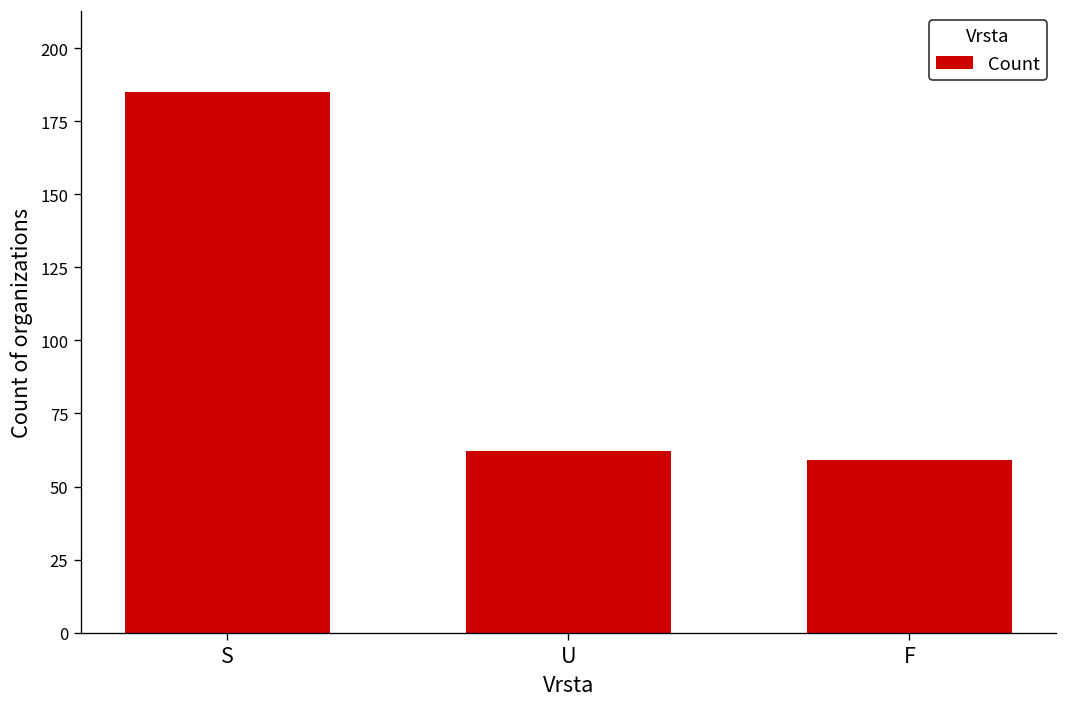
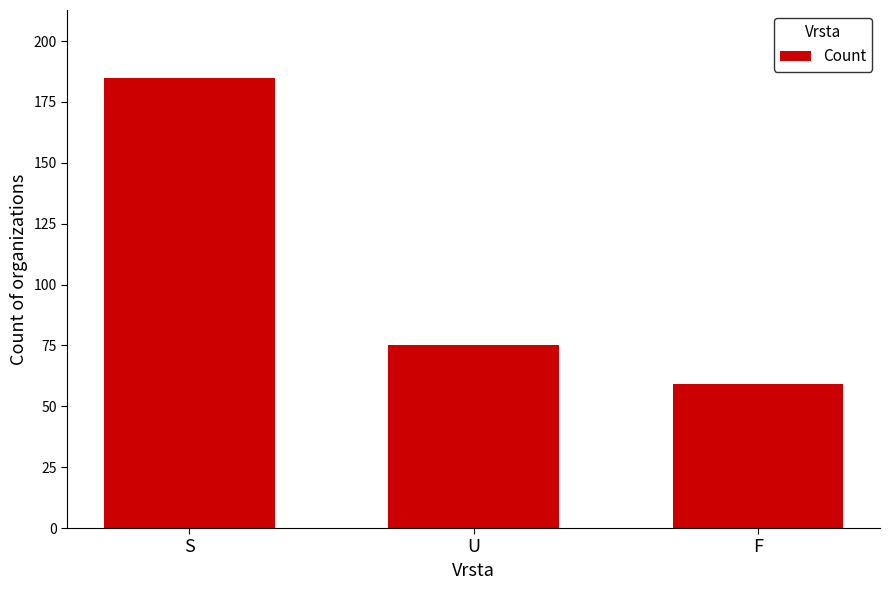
  {
    "S": 185,
-   "U": 62,
+   "U": 75,
    "F": 59
  }
